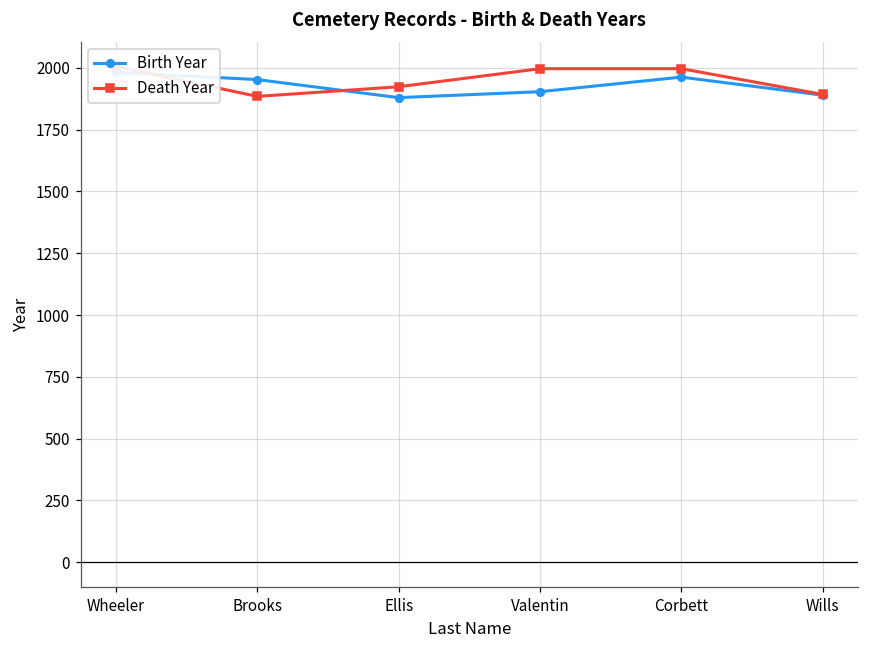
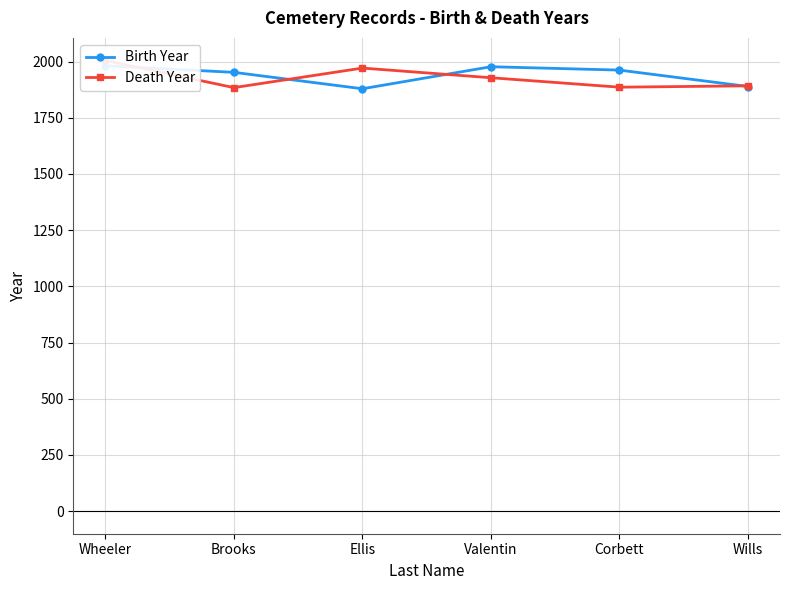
  {
    "Birth Year": {
      "Brooks": 1950,
      "Ellis": 1880,
-     "Valentin": 1900,
+     "Valentin": 1980,
      "Corbett": 1960
    },
    "Death Year": {
      "Brooks": 1880,
-     "Ellis": 1920,
-     "Valentin": 2000,
-     "Corbett": 2000
+     "Ellis": 1970,
+     "Valentin": 1930,
+     "Corbett": 1890
    }
  }
